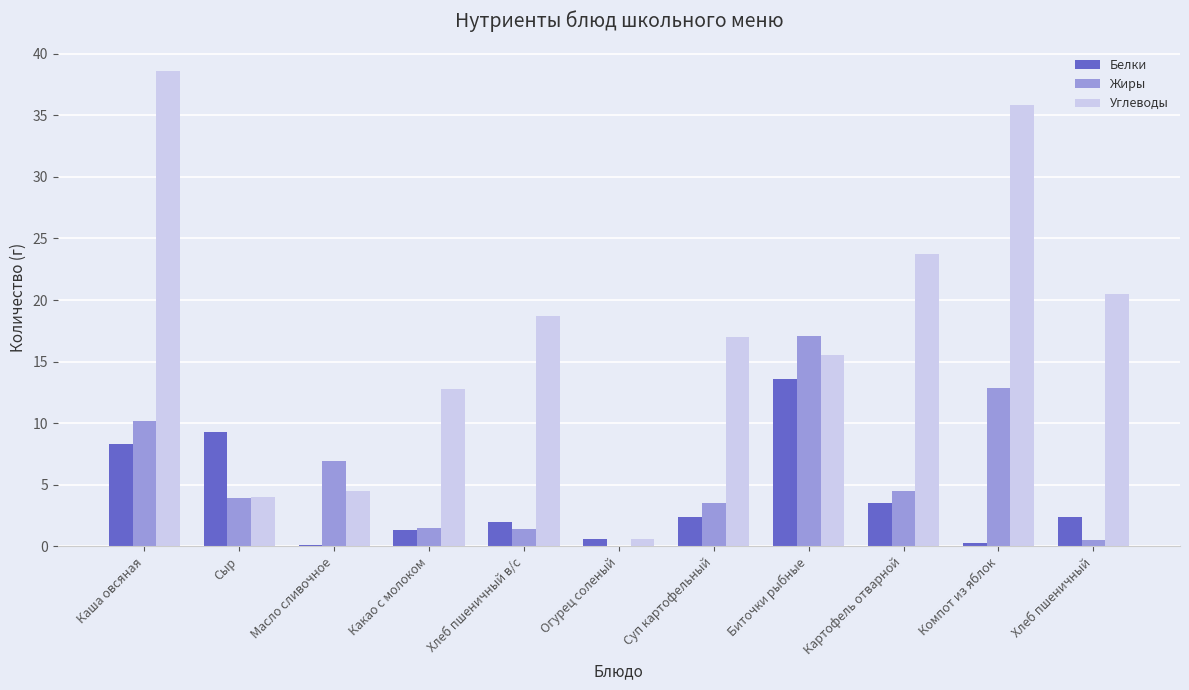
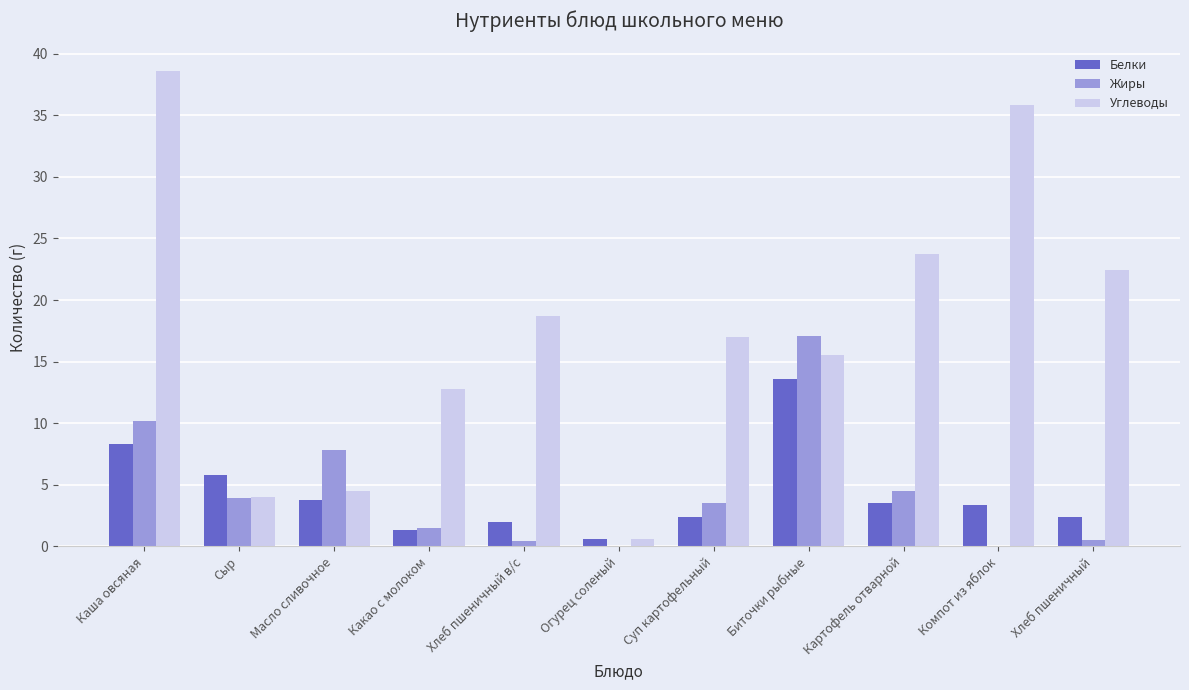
  {
    "Белки": {
      "Каша овсяная": 8.3,
-     "Сыр": 9.3,
-     "Масло сливочное": 0.1,
+     "Сыр": 5.8,
+     "Масло сливочное": 3.8,
      "Какао с молоком": 1.3,
      "Хлеб пшеничный в/с": 2.0,
      "Огурец соленый": 0.6,
      "Суп картофельный": 2.4,
      "Биточки рыбные": 13.6,
      "Картофель отварной": 3.5,
-     "Компот из яблок": 0.3,
+     "Компот из яблок": 3.4,
      "Хлеб пшеничный": 2.4
    },
    "Жиры": {
      "Каша овсяная": 10.2,
      "Сыр": 3.9,
-     "Масло сливочное": 6.9,
+     "Масло сливочное": 7.8,
      "Какао с молоком": 1.5,
-     "Хлеб пшеничный в/с": 1.4,
+     "Хлеб пшеничный в/с": 0.4,
      "Огурец соленый": 0.0,
      "Суп картофельный": 3.5,
      "Биточки рыбные": 17.1,
      "Картофель отварной": 4.5,
-     "Компот из яблок": 12.9,
+     "Компот из яблок": 0.0,
      "Хлеб пшеничный": 0.5
    },
    "Углеводы": {
      "Каша овсяная": 38.6,
      "Сыр": 4.0,
      "Масло сливочное": 4.5,
      "Какао с молоком": 12.8,
      "Хлеб пшеничный в/с": 18.7,
      "Огурец соленый": 0.6,
      "Суп картофельный": 17.0,
      "Биточки рыбные": 15.5,
      "Картофель отварной": 23.7,
      "Компот из яблок": 35.8,
-     "Хлеб пшеничный": 20.5
+     "Хлеб пшеничный": 22.4
    }
  }
